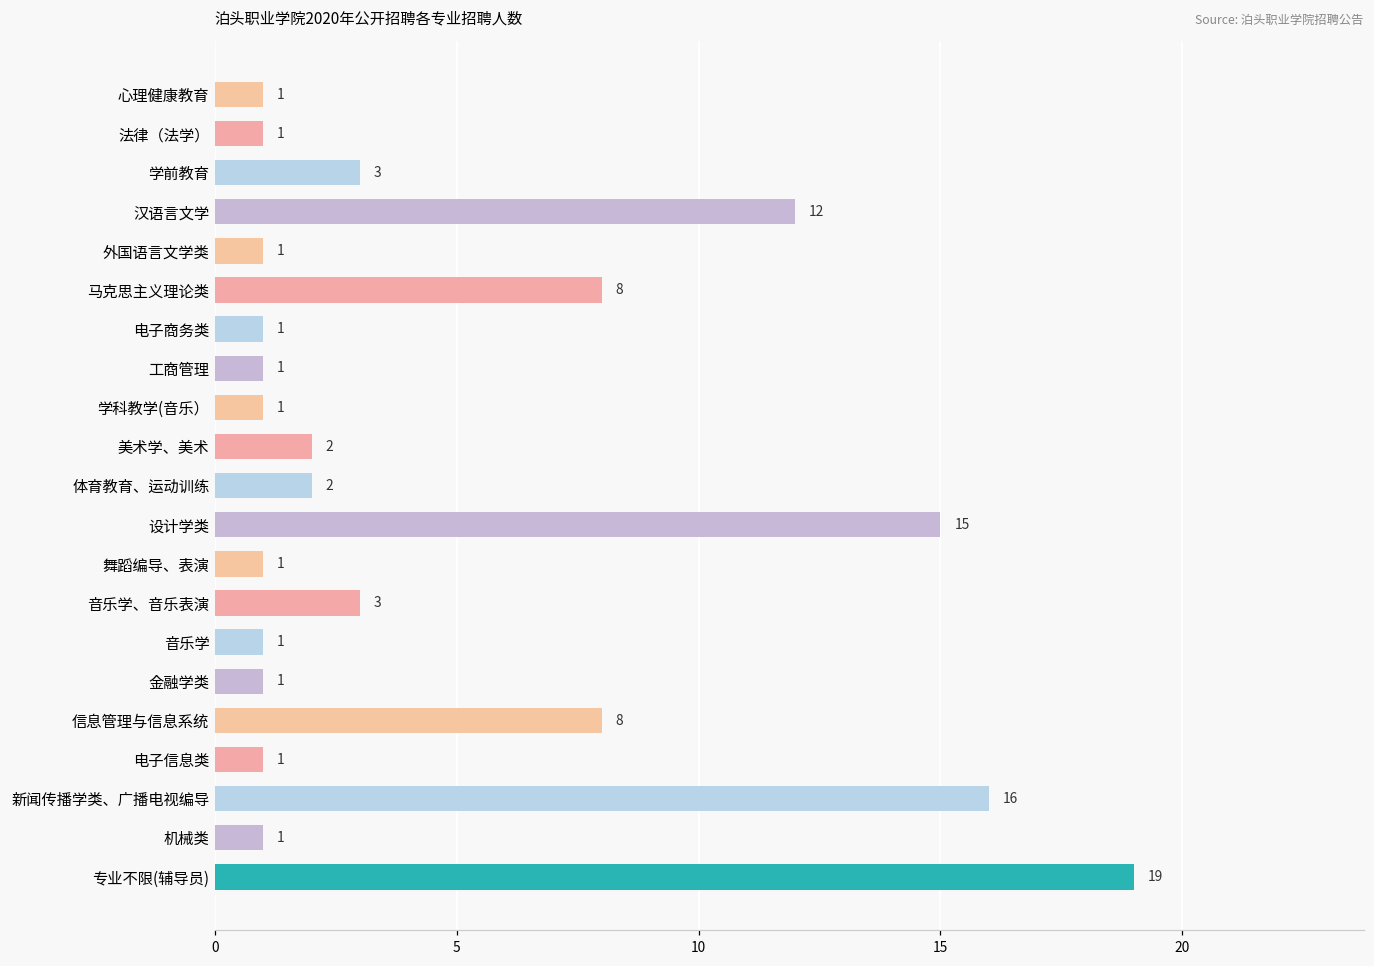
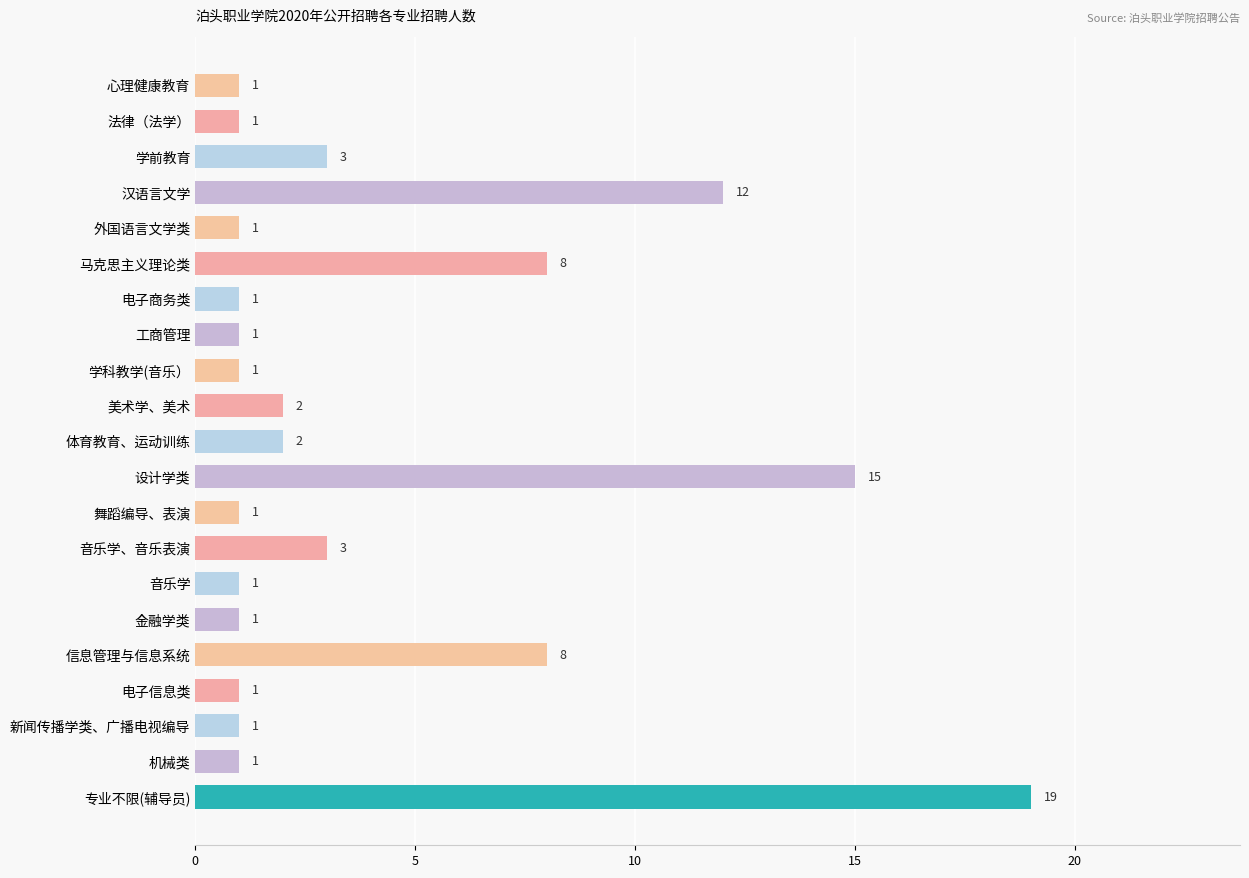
  {
    "心理健康教育": 1,
    "法律（法学）": 1,
    "学前教育": 3,
    "汉语言文学": 12,
    "外国语言文学类": 1,
    "马克思主义理论类": 8,
    "电子商务类": 1,
    "工商管理": 1,
    "学科教学(音乐）": 1,
    "美术学、美术": 2,
    "体育教育、运动训练": 2,
    "设计学类": 15,
    "舞蹈编导、表演": 1,
    "音乐学、音乐表演": 3,
    "音乐学": 1,
    "金融学类": 1,
    "信息管理与信息系统": 8,
    "电子信息类": 1,
-   "新闻传播学类、广播电视编导": 16,
+   "新闻传播学类、广播电视编导": 1,
    "机械类": 1,
    "专业不限(辅导员)": 19
  }
